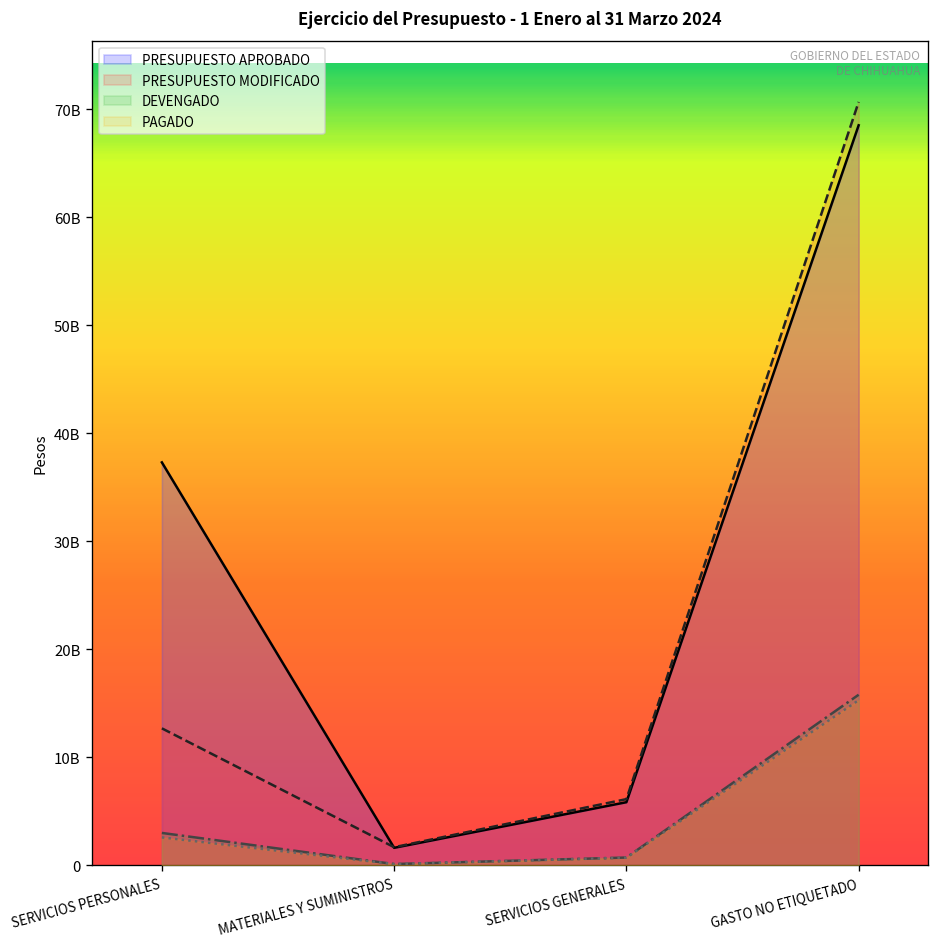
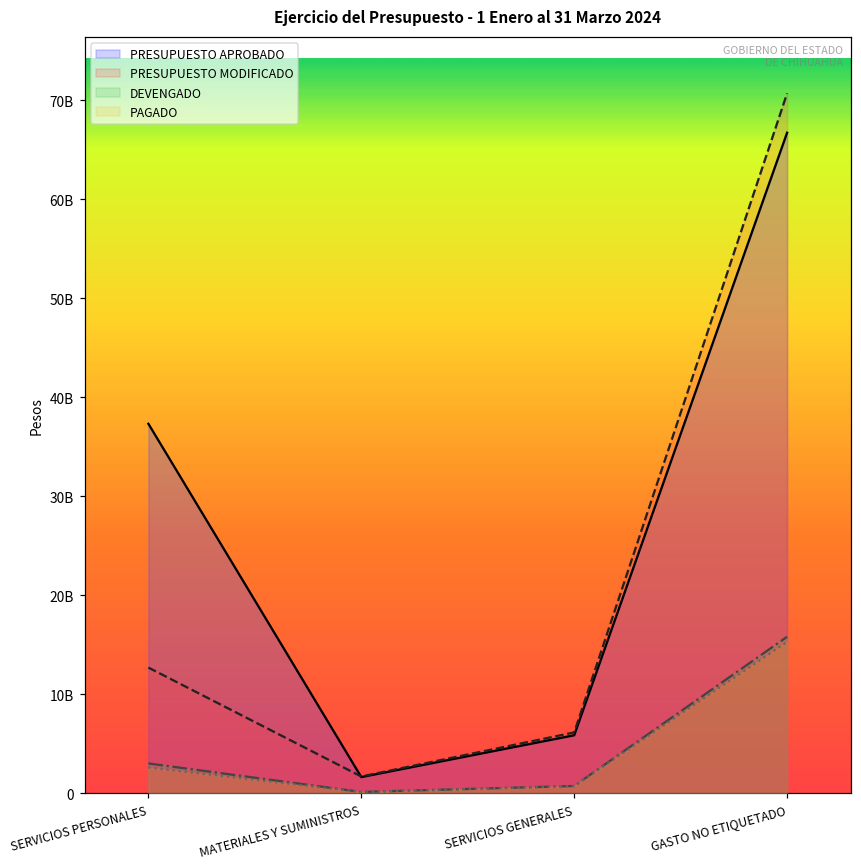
  {
    "PRESUPUESTO APROBADO": {
      "SERVICIOS PERSONALES": 37000000000,
-     "GASTO NO ETIQUETADO": 69000000000
+     "GASTO NO ETIQUETADO": 67000000000
    }
  }
